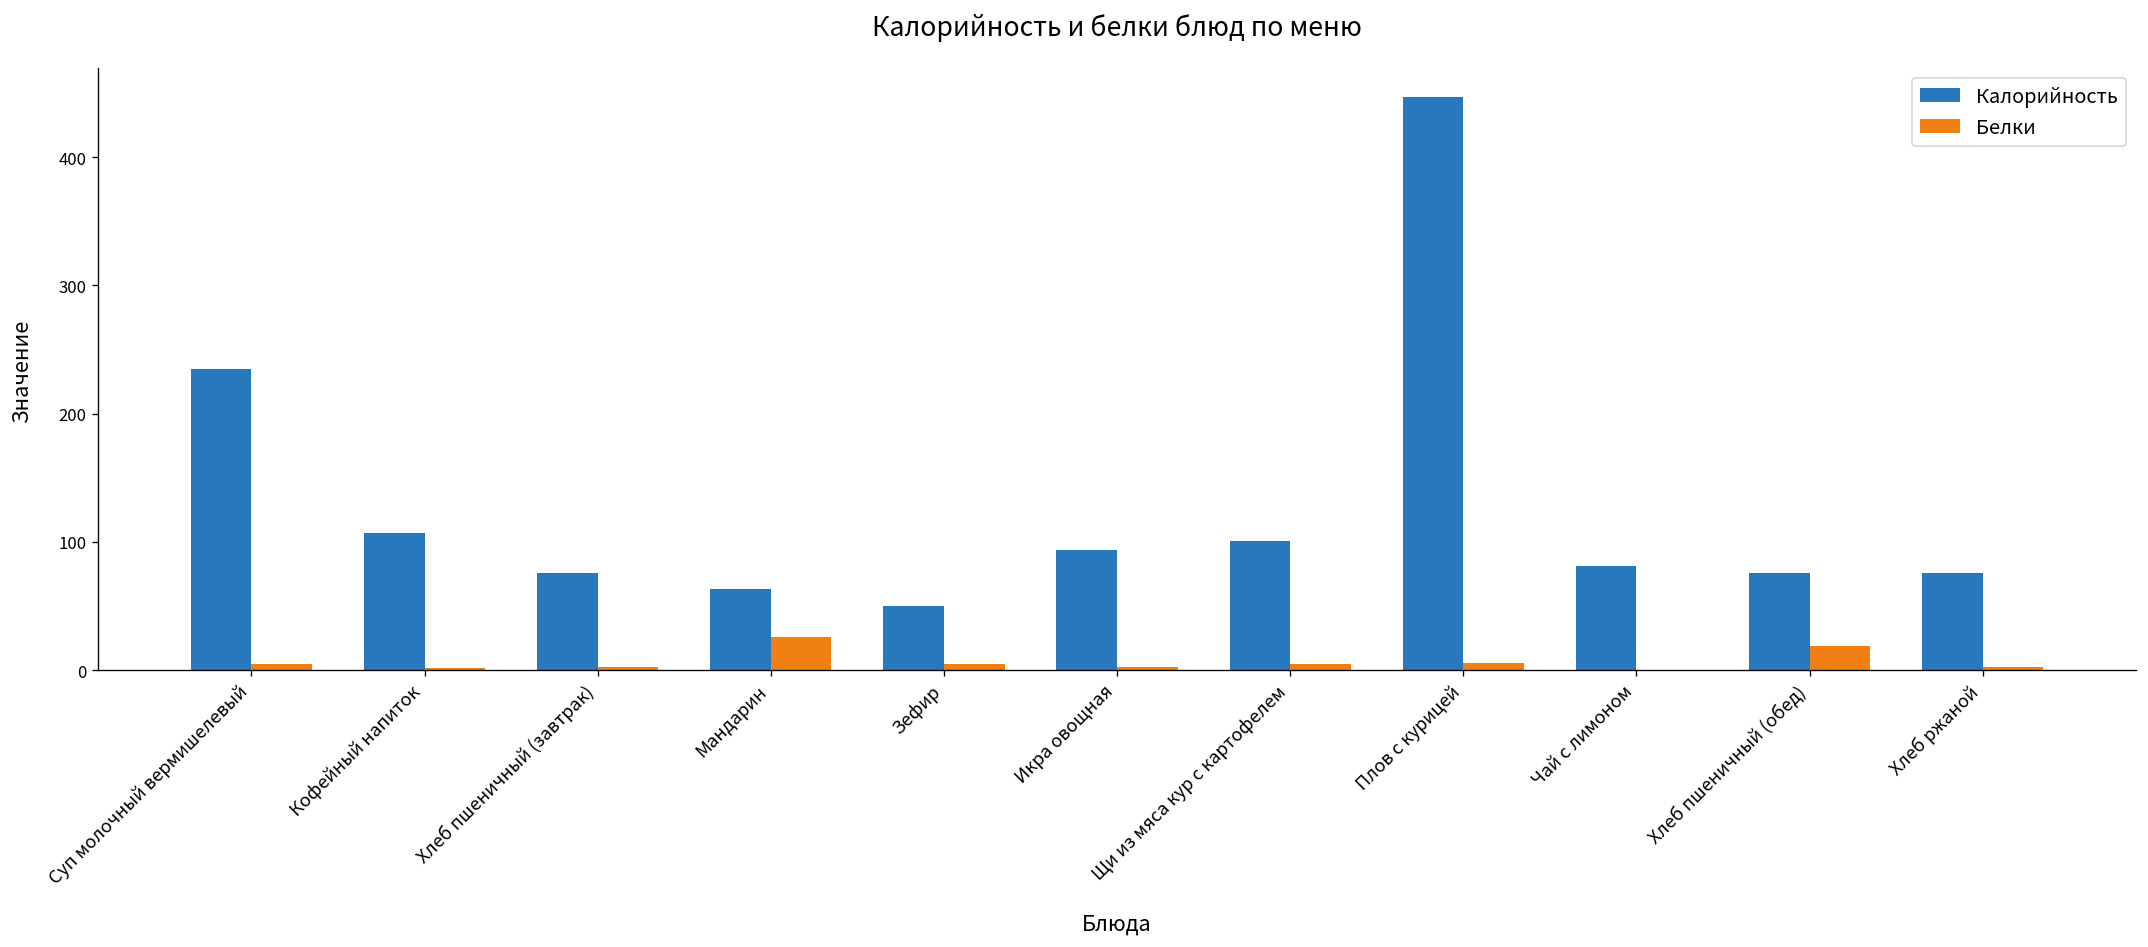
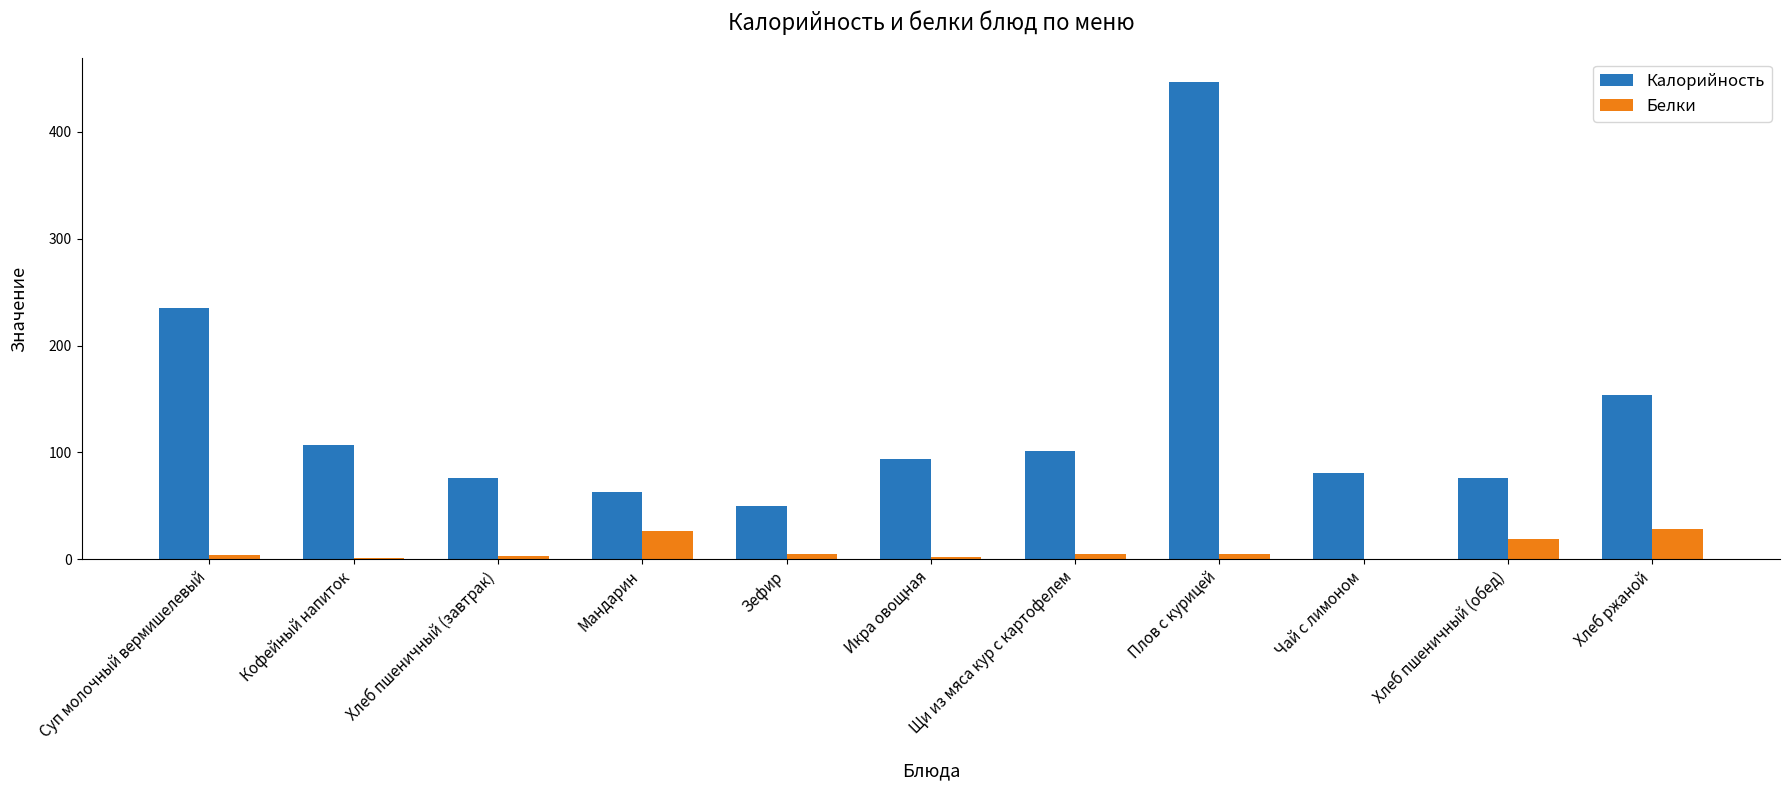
  {
    "Калорийность": {
      "Суп молочный вермишелевый": 235,
      "Кофейный напиток": 107,
      "Хлеб пшеничный (завтрак)": 76,
      "Мандарин": 63,
      "Зефир": 50,
      "Икра овощная": 94,
      "Щи из мяса кур с картофелем": 101,
      "Плов с курицей": 447,
      "Чай с лимоном": 81,
      "Хлеб пшеничный (обед)": 76,
-     "Хлеб ржаной": 76
+     "Хлеб ржаной": 154
    },
    "Белки": {
      "Суп молочный вермишелевый": 4,
      "Хлеб пшеничный (завтрак)": 3,
      "Мандарин": 26,
      "Зефир": 5,
      "Щи из мяса кур с картофелем": 5,
      "Плов с курицей": 5,
      "Чай с лимоном": 0,
      "Хлеб пшеничный (обед)": 19,
-     "Хлеб ржаной": 3
+     "Хлеб ржаной": 28
    }
  }
